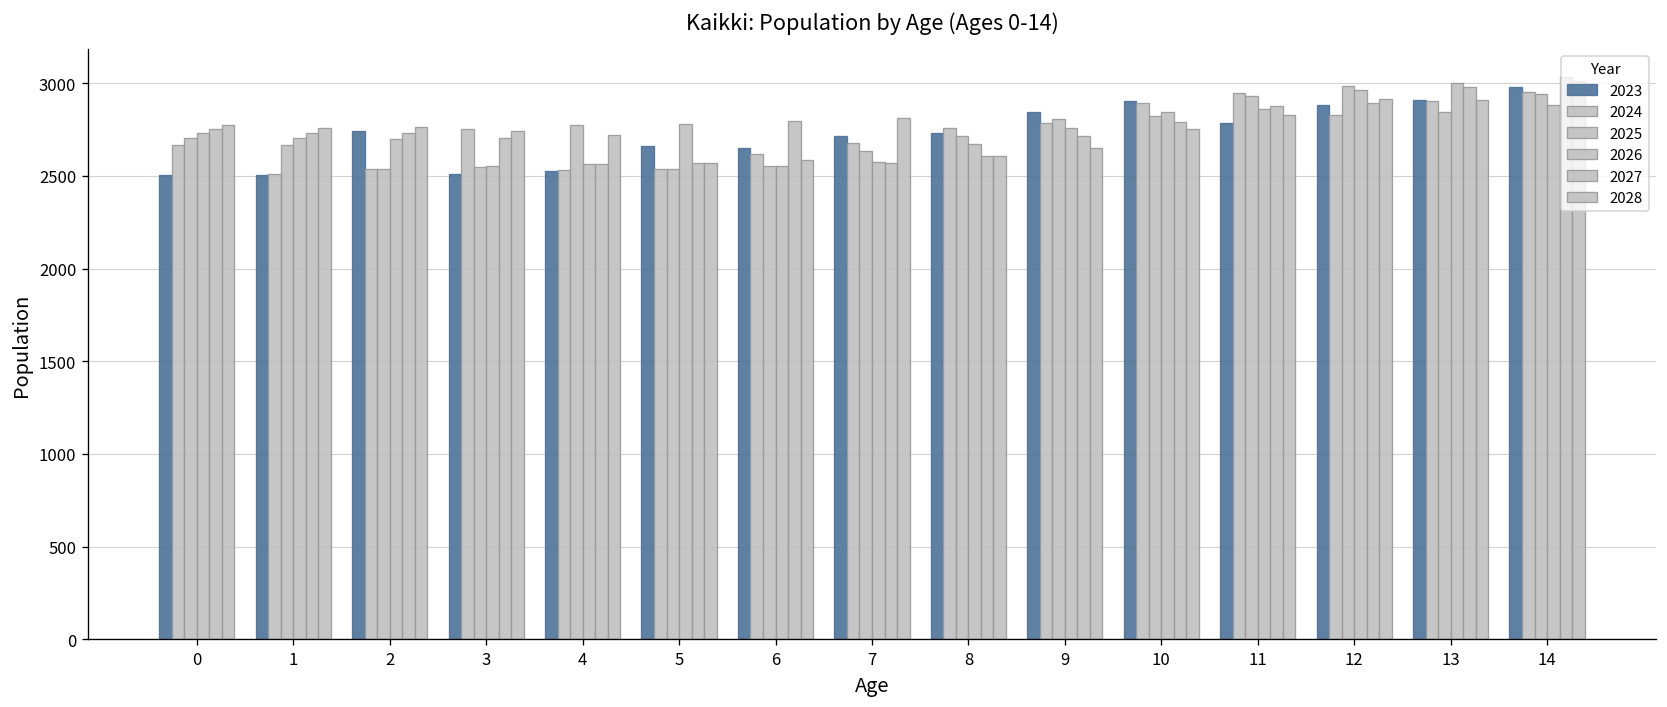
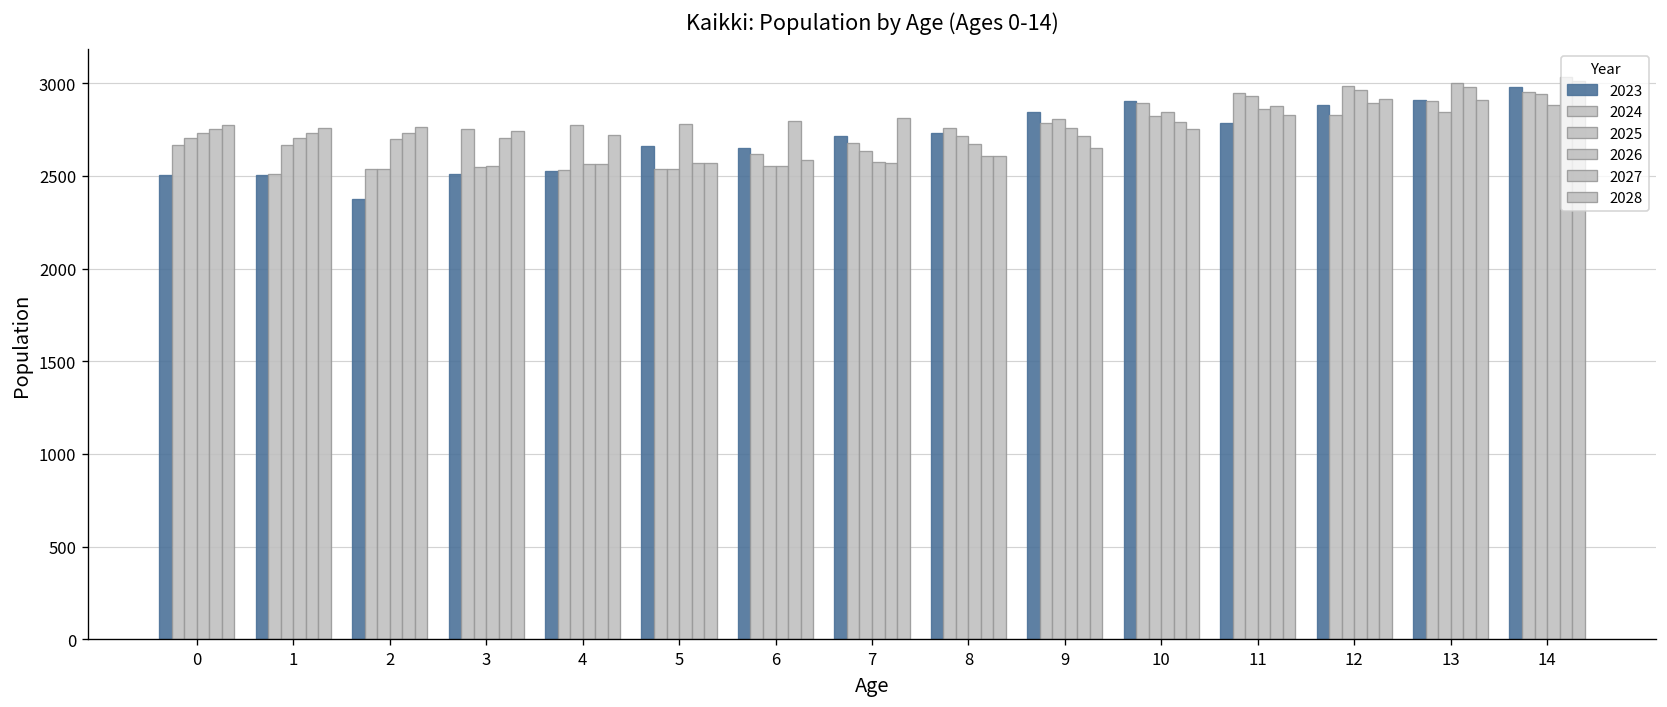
  {
    "2023": {
      "0": 2510,
      "1": 2500,
-     "2": 2740,
+     "2": 2370,
      "3": 2510,
      "4": 2520,
      "5": 2660,
      "6": 2650,
      "7": 2720,
      "8": 2730,
      "9": 2850,
      "10": 2900,
      "11": 2790,
      "12": 2880,
      "13": 2910,
      "14": 2980
    }
  }
